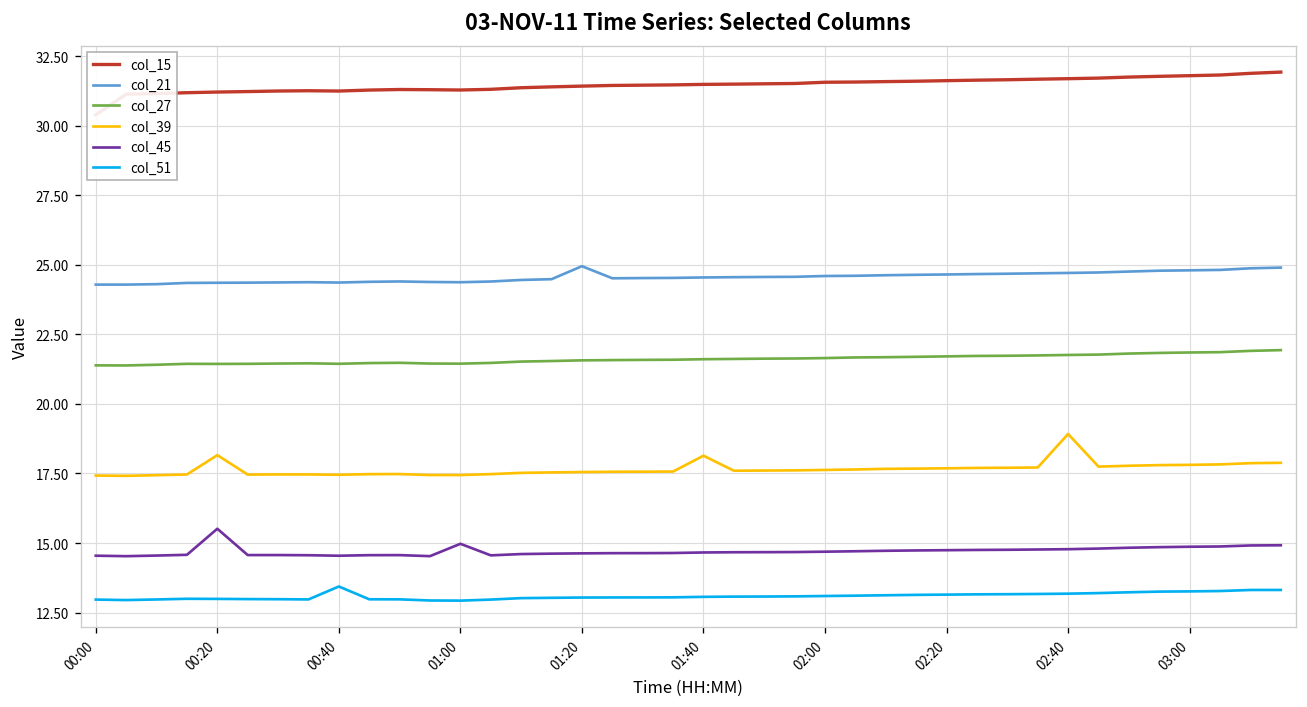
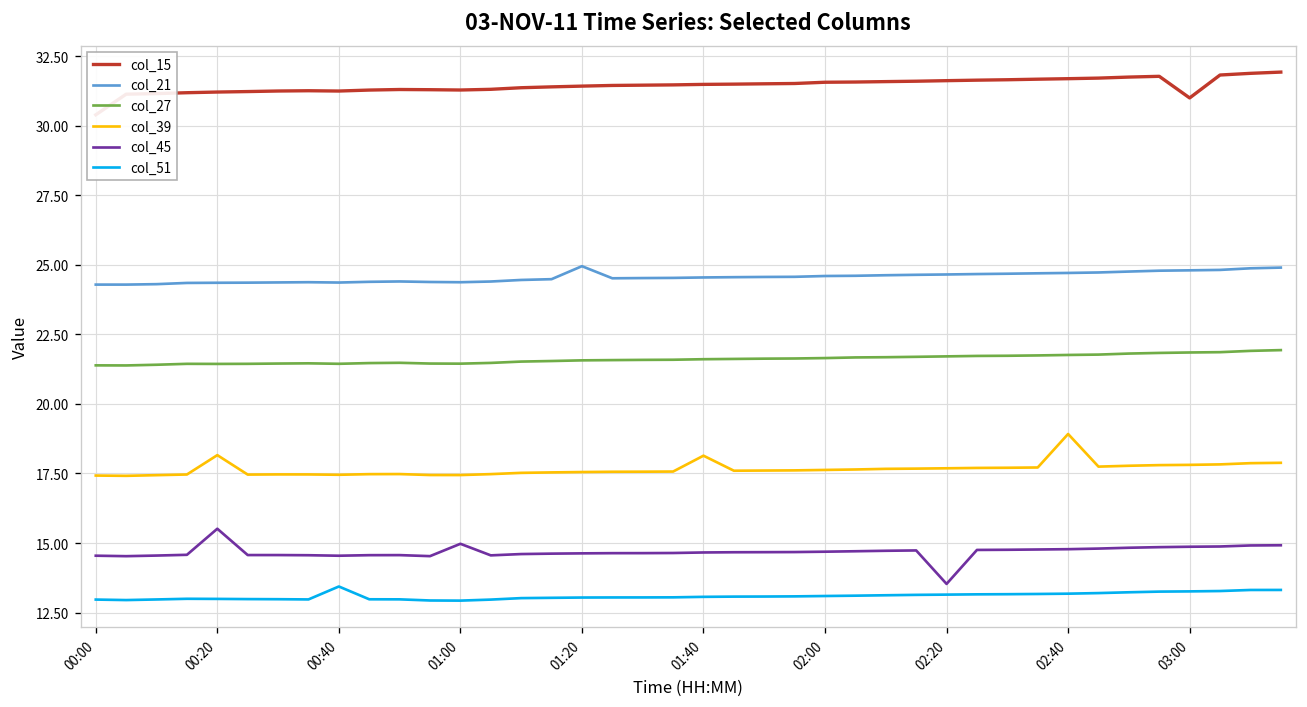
  {
    "col_15": {
      "00:20": 31.2,
      "00:40": 31.2,
      "01:00": 31.3,
      "01:20": 31.4,
      "01:40": 31.5,
      "02:00": 31.6,
      "02:20": 31.6,
      "02:40": 31.7,
-     "03:00": 31.8
+     "03:00": 31.0
    },
    "col_21": {
      "00:00": 24.3,
      "00:20": 24.4,
      "00:40": 24.4,
      "01:00": 24.4,
      "01:20": 25.0,
      "01:40": 24.5,
      "02:00": 24.6,
      "02:20": 24.7,
      "02:40": 24.7,
      "03:00": 24.8
    },
    "col_27": {
      "00:00": 21.4,
      "00:20": 21.4,
      "00:40": 21.4,
      "01:00": 21.4,
      "01:20": 21.6,
      "01:40": 21.6,
      "02:00": 21.6,
      "02:20": 21.7,
      "02:40": 21.8,
      "03:00": 21.9
    },
    "col_39": {
      "00:00": 17.4,
      "00:20": 18.2,
      "00:40": 17.5,
      "01:00": 17.4,
      "01:20": 17.6,
      "01:40": 18.1,
      "02:00": 17.6,
      "02:20": 17.7,
      "02:40": 18.9,
      "03:00": 17.8
    },
    "col_45": {
      "00:00": 14.5,
      "00:20": 15.5,
      "00:40": 14.5,
      "01:00": 15.0,
      "01:20": 14.6,
      "01:40": 14.7,
      "02:00": 14.7,
-     "02:20": 14.7,
+     "02:20": 13.5,
      "02:40": 14.8,
      "03:00": 14.9
    },
    "col_51": {
      "00:00": 13.0,
      "00:20": 13.0,
      "00:40": 13.4,
      "01:00": 12.9,
      "01:20": 13.0,
      "01:40": 13.1,
      "02:00": 13.1,
      "02:20": 13.1,
      "02:40": 13.2,
      "03:00": 13.3
    }
  }
